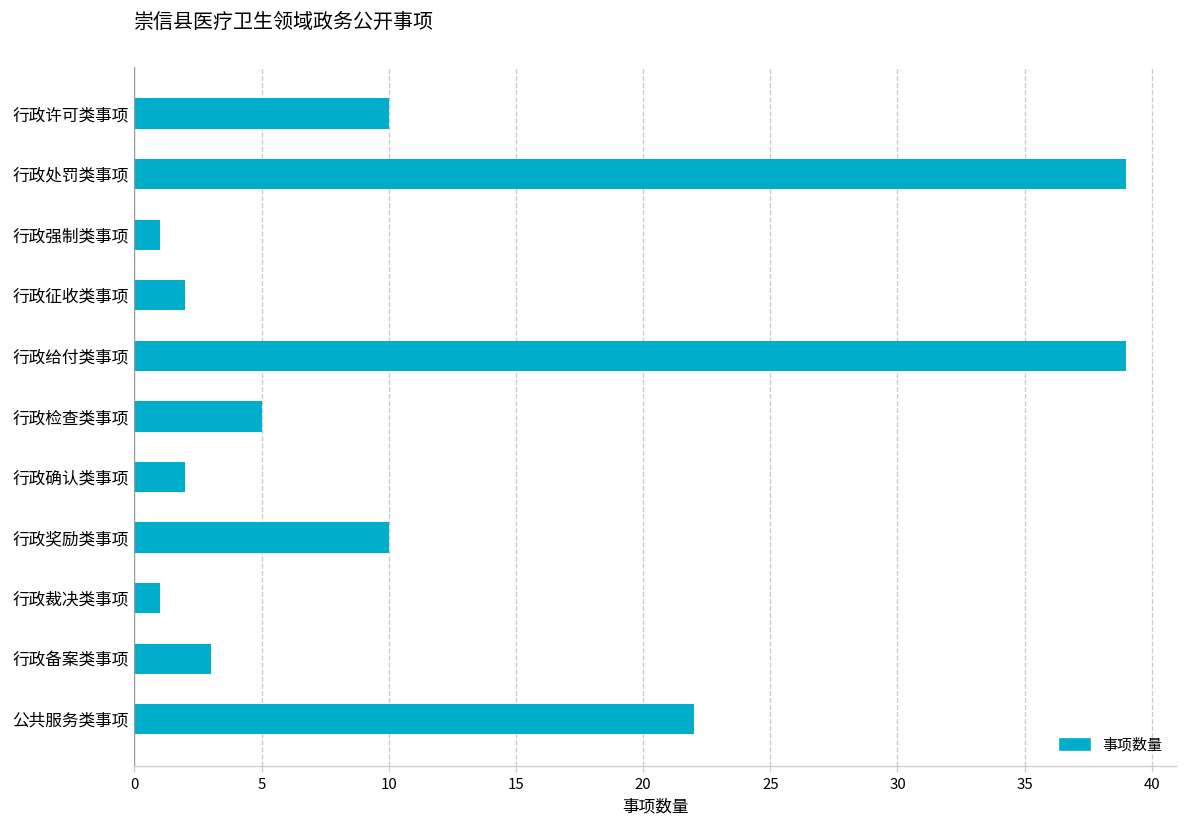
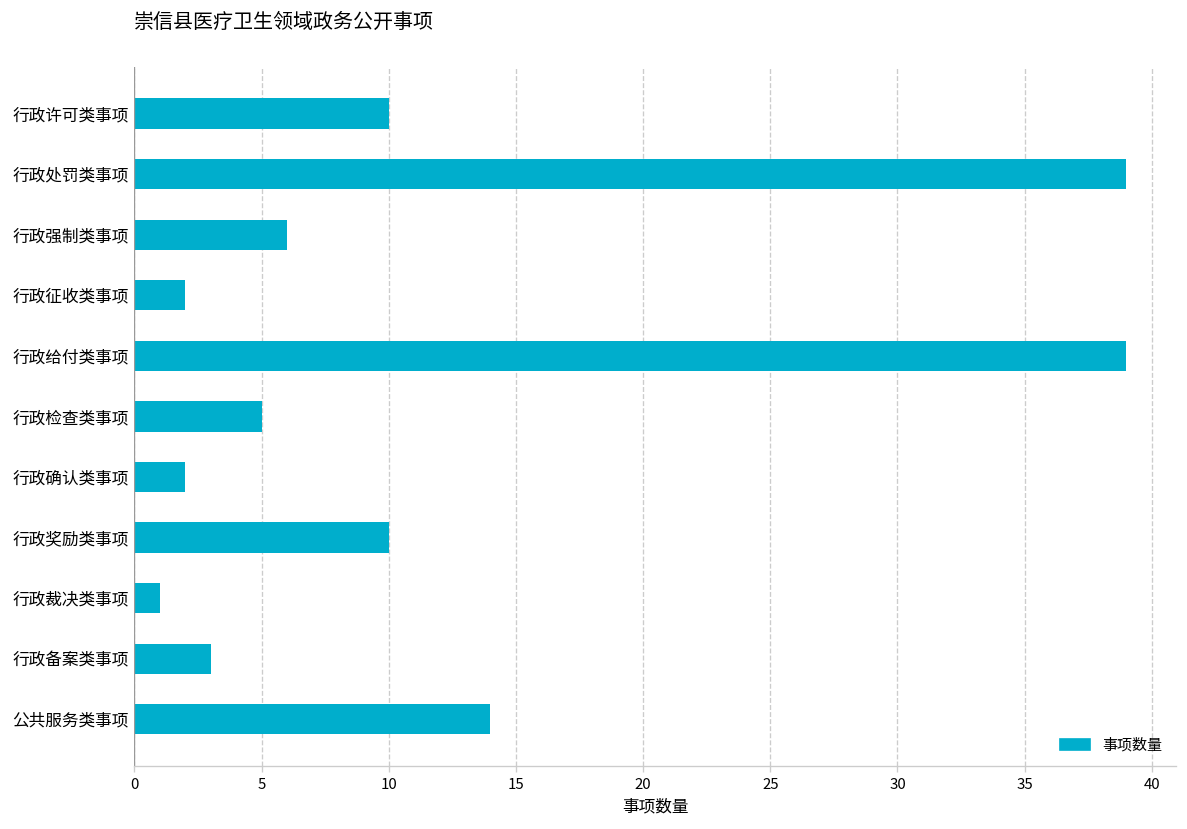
  {
    "行政许可类事项": 10,
    "行政处罚类事项": 39,
-   "行政强制类事项": 1,
+   "行政强制类事项": 6,
    "行政征收类事项": 2,
    "行政给付类事项": 39,
    "行政检查类事项": 5,
    "行政确认类事项": 2,
    "行政奖励类事项": 10,
    "行政裁决类事项": 1,
    "行政备案类事项": 3,
-   "公共服务类事项": 22
+   "公共服务类事项": 14
  }
